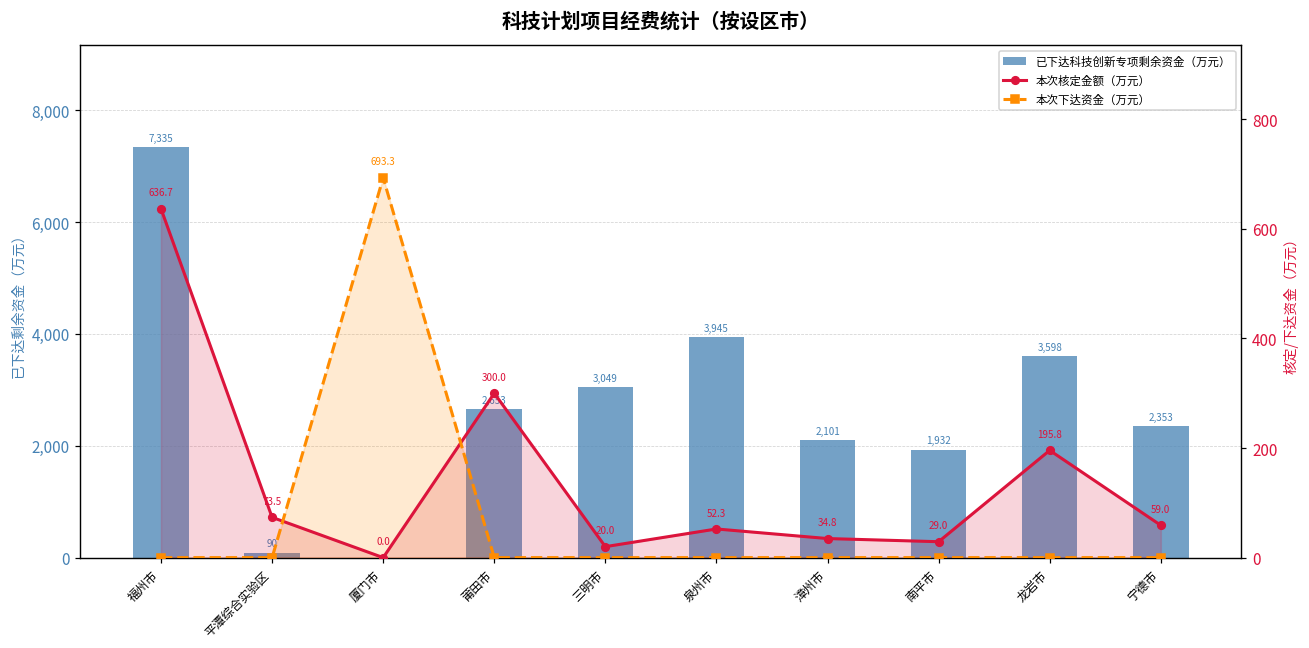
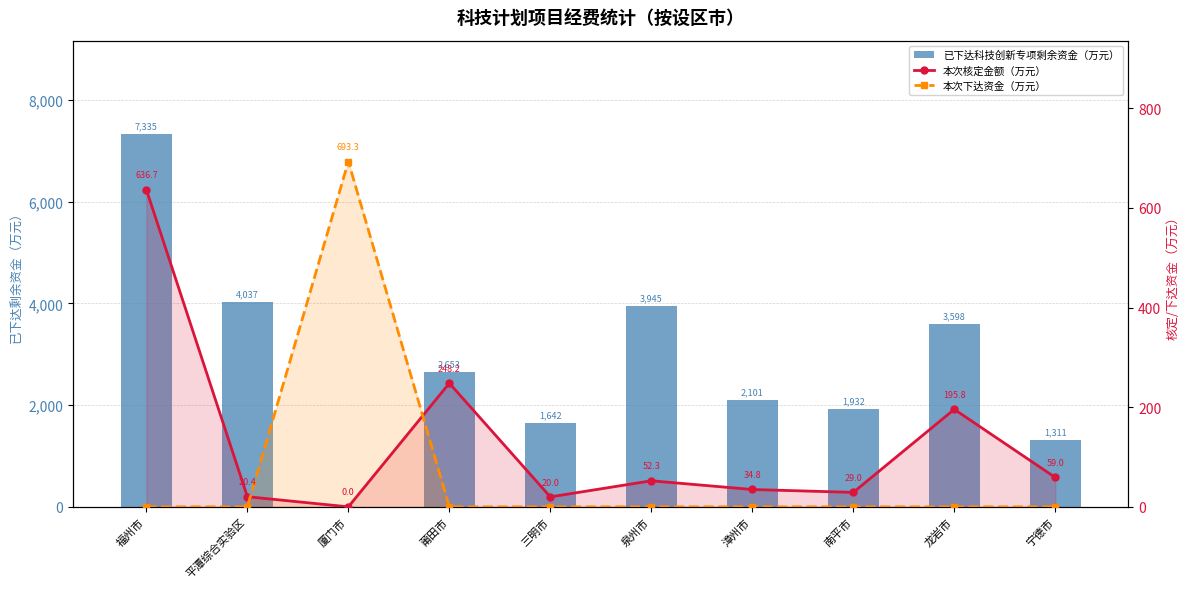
  {
    "已下达科技创新专项剩余资金（万元）": {
      "福州市": "7,335",
-     "平潭综合实验区": "90",
+     "平潭综合实验区": "4,037",
      "厦门市": "0.0",
-     "三明市": "3,049",
+     "三明市": "1,642",
      "泉州市": "3,945",
      "漳州市": "2,101",
      "南平市": "1,932",
      "龙岩市": "3,598",
-     "宁德市": "2,353"
+     "宁德市": "1,311"
    },
    "本次核定金额（万元）": {
      "福州市": "636.7",
-     "平潭综合实验区": "73.5",
+     "平潭综合实验区": "20.4",
      "厦门市": "0.0",
-     "莆田市": "300.0",
+     "莆田市": "248.2",
      "三明市": "20.0",
      "泉州市": "52.3",
      "漳州市": "34.8",
      "南平市": "29.0",
      "龙岩市": "195.8",
      "宁德市": "59.0"
    },
    "本次下达资金（万元）": {
      "厦门市": "693.3"
    }
  }
